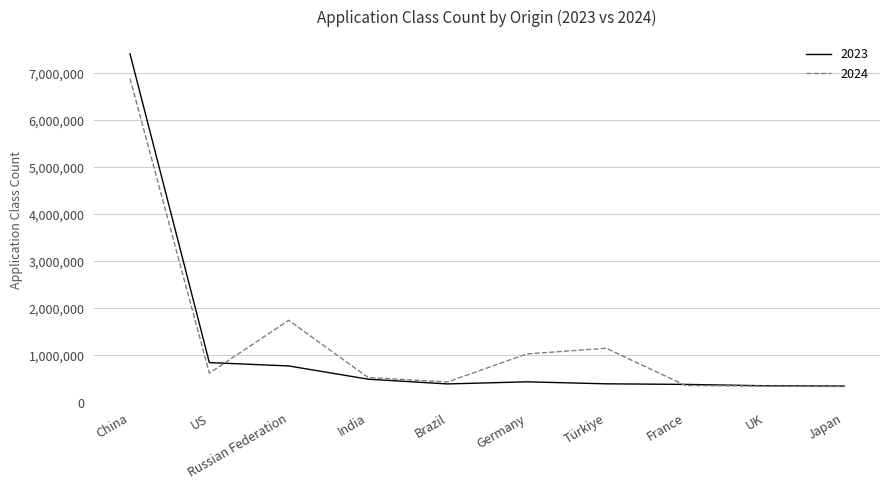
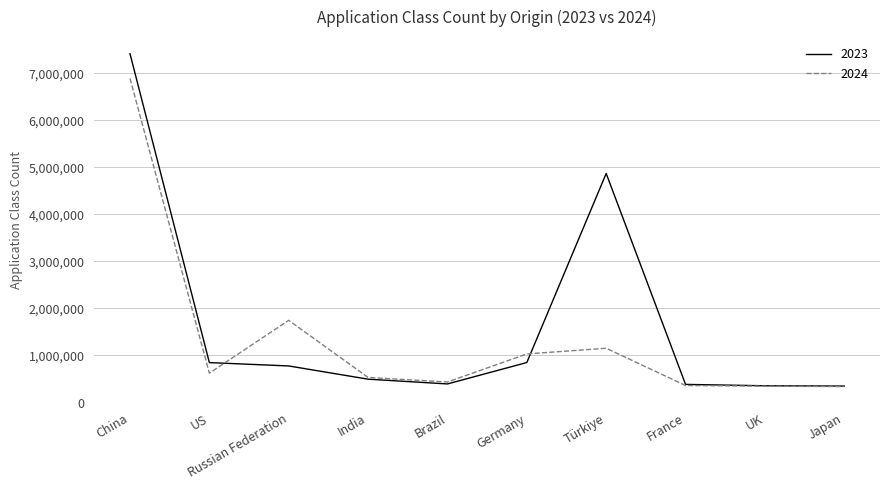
  {
    "2023": {
      "China": "7,400,000",
      "US": "800,000",
      "Russian Federation": "800,000",
-     "Germany": "400,000",
-     "Türkiye": "400,000"
+     "Germany": "900,000",
+     "Türkiye": "4,900,000"
    },
    "2024": {
      "China": "6,900,000",
      "US": "600,000",
      "Russian Federation": "1,700,000",
      "Germany": "1,000,000",
      "Türkiye": "1,200,000"
    }
  }
